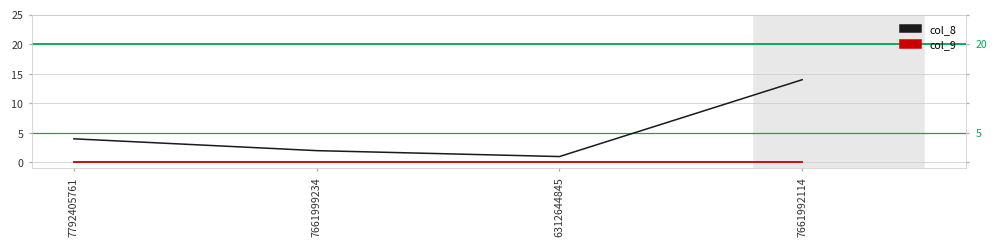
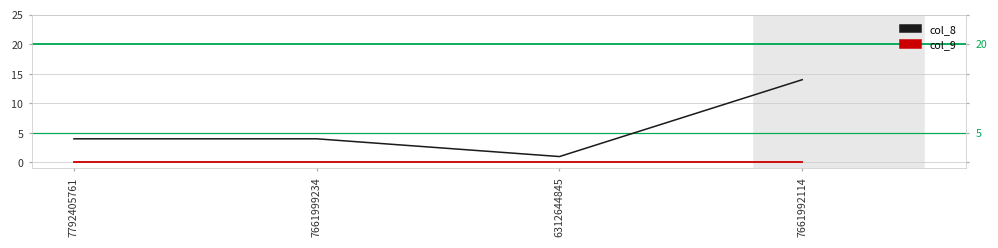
  {
    "col_8": {
      "7792405761": 4,
-     "7661999234": 2,
+     "7661999234": 4,
      "6312644845": 1,
      "7661992114": 14
    },
    "col_9": {
      "7792405761": 0,
      "7661999234": 0,
      "6312644845": 0,
      "7661992114": 0
    }
  }
